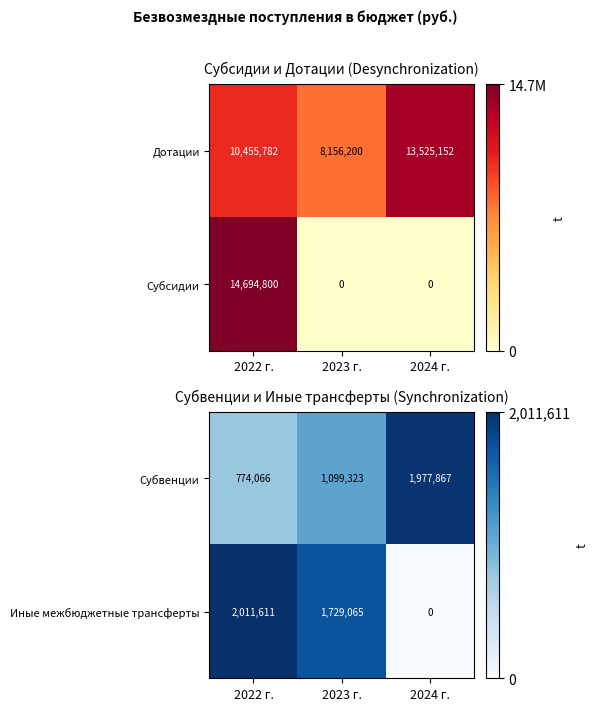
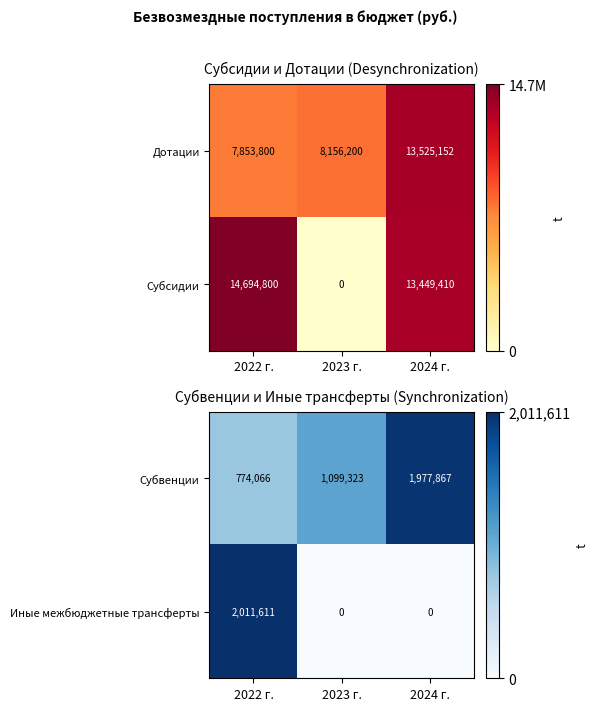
  {
    "Субсидии и Дотации (Desynchronization)": {
      "Дотации": {
-       "2022 г.": "10,455,782",
+       "2022 г.": "7,853,800",
        "2023 г.": "8,156,200",
        "2024 г.": "13,525,152"
      },
      "Субсидии": {
        "2022 г.": "14,694,800",
        "2023 г.": "0",
-       "2024 г.": "0"
+       "2024 г.": "13,449,410"
      }
    },
    "Субвенции и Иные трансферты (Synchronization)": {
      "Субвенции": {
        "2022 г.": "774,066",
        "2023 г.": "1,099,323",
        "2024 г.": "1,977,867"
      },
      "Иные межбюджетные трансферты": {
        "2022 г.": "2,011,611",
-       "2023 г.": "1,729,065",
+       "2023 г.": "0",
        "2024 г.": "0"
      }
    }
  }
